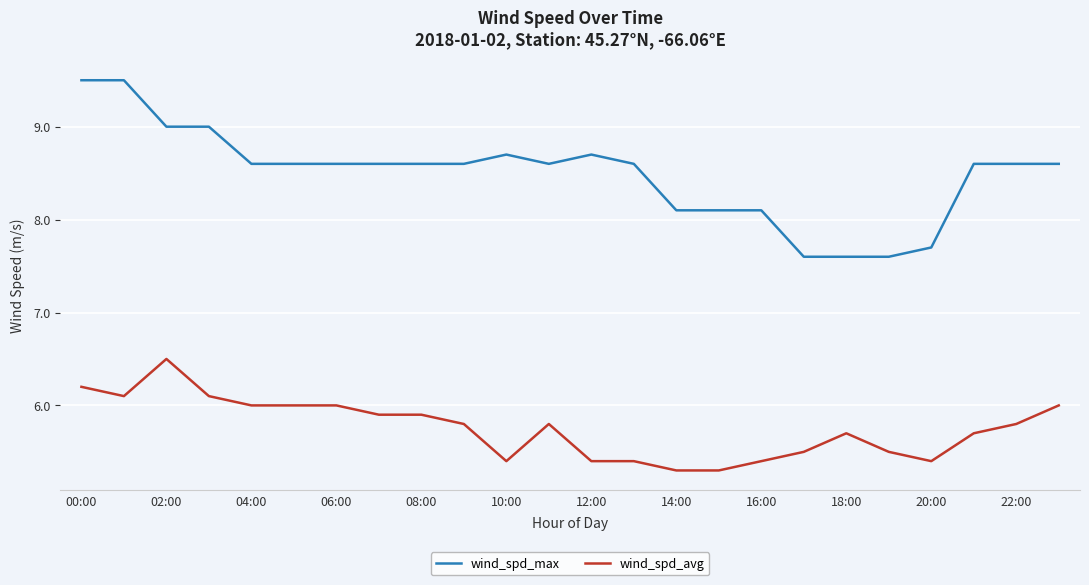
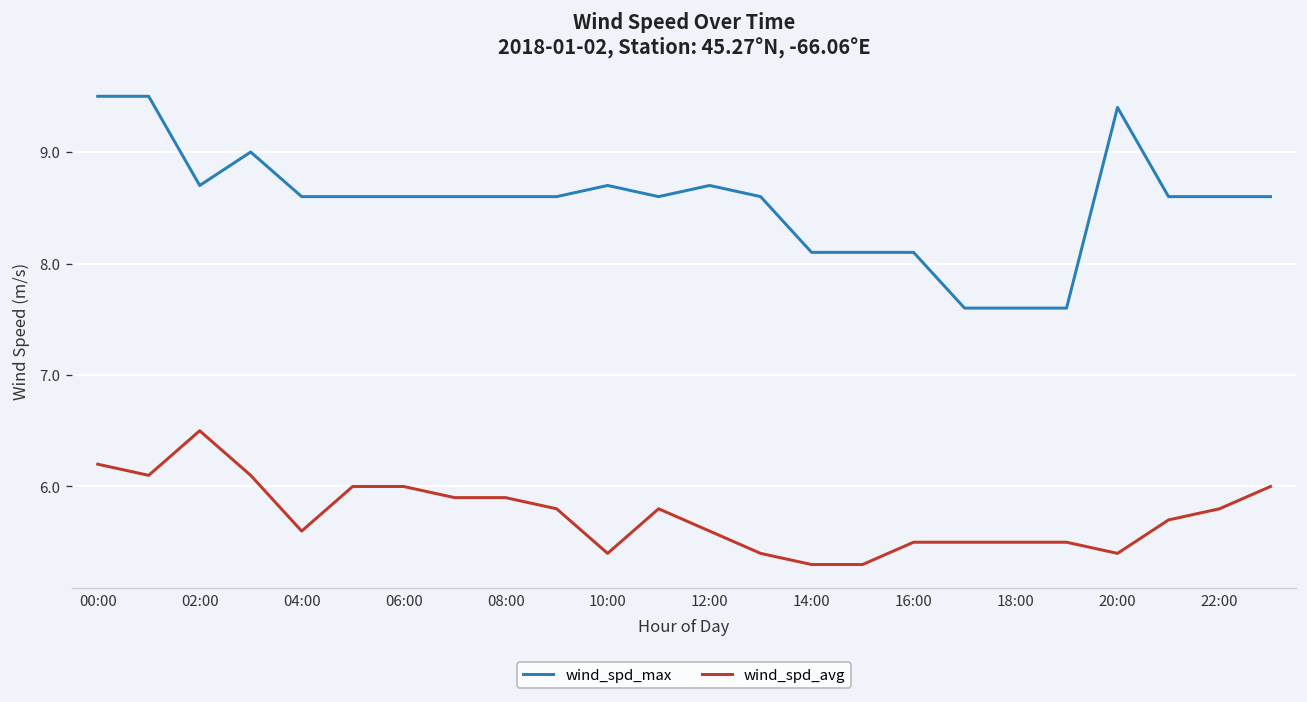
  {
    "wind_spd_max": {
      "00:00": 9.5,
-     "02:00": 9.0,
+     "02:00": 8.7,
      "04:00": 8.6,
      "06:00": 8.6,
      "08:00": 8.6,
      "10:00": 8.7,
      "12:00": 8.7,
      "14:00": 8.1,
      "16:00": 8.1,
      "18:00": 7.6,
-     "20:00": 7.7,
+     "20:00": 9.4,
      "22:00": 8.6
    },
    "wind_spd_avg": {
      "00:00": 6.2,
      "02:00": 6.5,
-     "04:00": 6.0,
+     "04:00": 5.6,
      "06:00": 6.0,
      "08:00": 5.9,
      "10:00": 5.4,
-     "12:00": 5.4,
+     "12:00": 5.6,
      "14:00": 5.3,
-     "16:00": 5.4,
-     "18:00": 5.7,
+     "16:00": 5.5,
+     "18:00": 5.5,
      "20:00": 5.4,
      "22:00": 5.8
    }
  }
